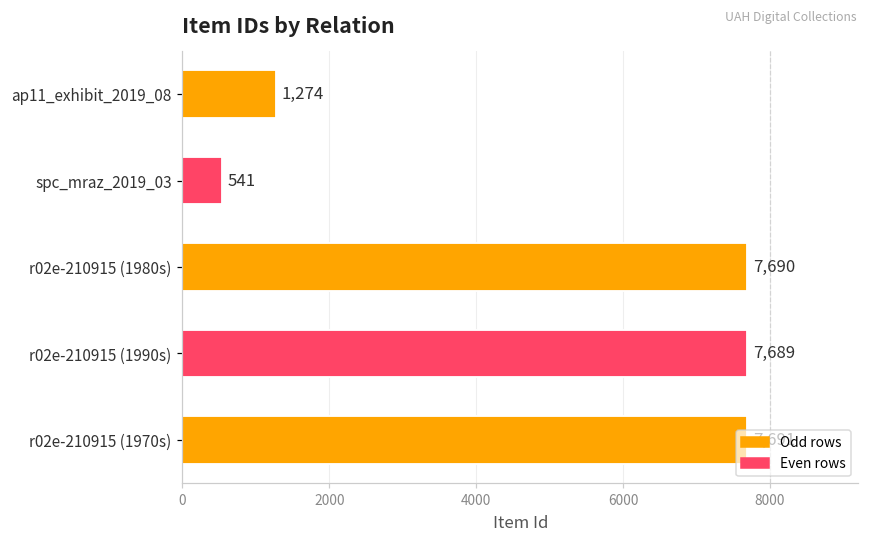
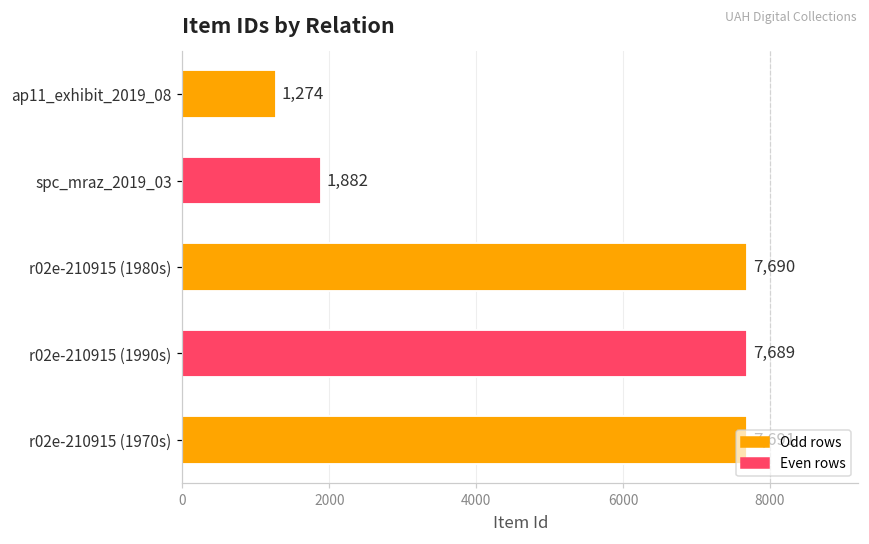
  {
    "ap11_exhibit_2019_08": "1,274",
-   "spc_mraz_2019_03": "541",
+   "spc_mraz_2019_03": "1,882",
    "r02e-210915 (1980s)": "7,690",
    "r02e-210915 (1990s)": "7,689"
  }
